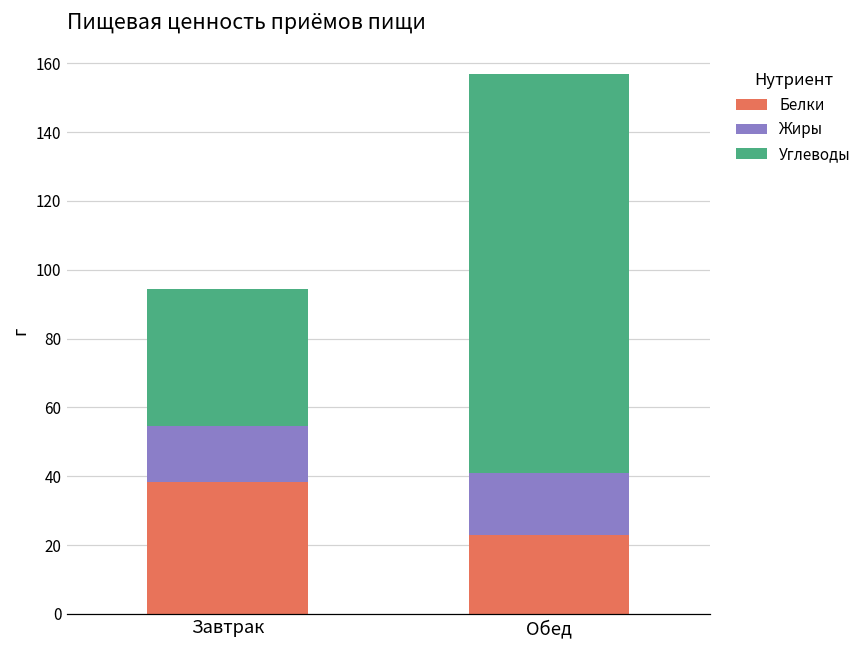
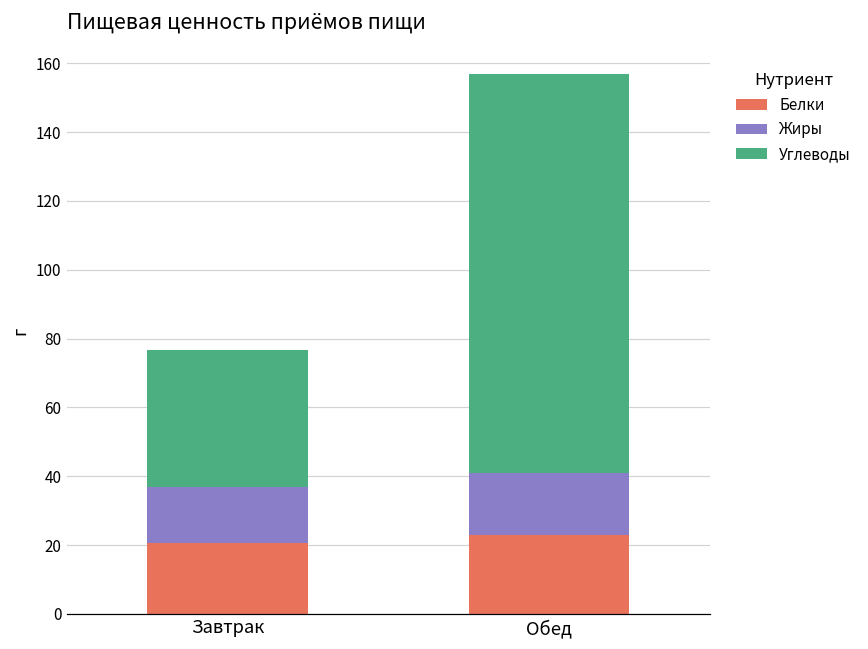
  {
    "Белки": {
-     "Завтрак": 38,
+     "Завтрак": 21,
      "Обед": 23
    },
    "Жиры": {
      "Завтрак": 16,
      "Обед": 18
    },
    "Углеводы": {
      "Завтрак": 40,
      "Обед": 116
    }
  }
